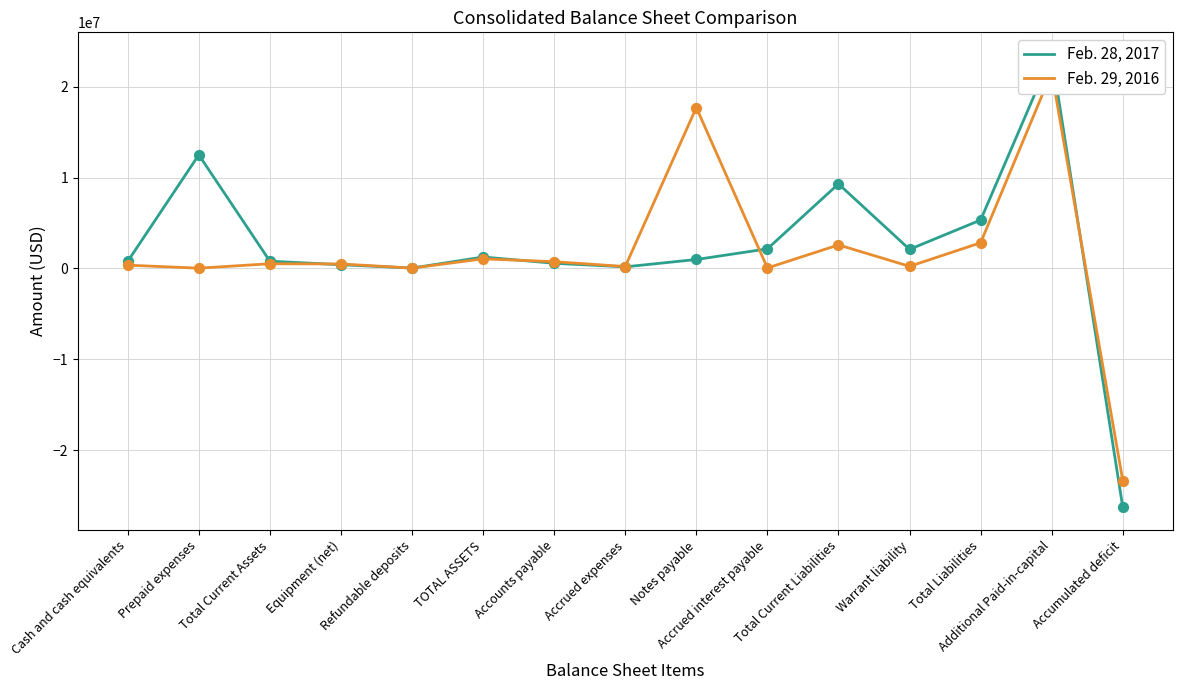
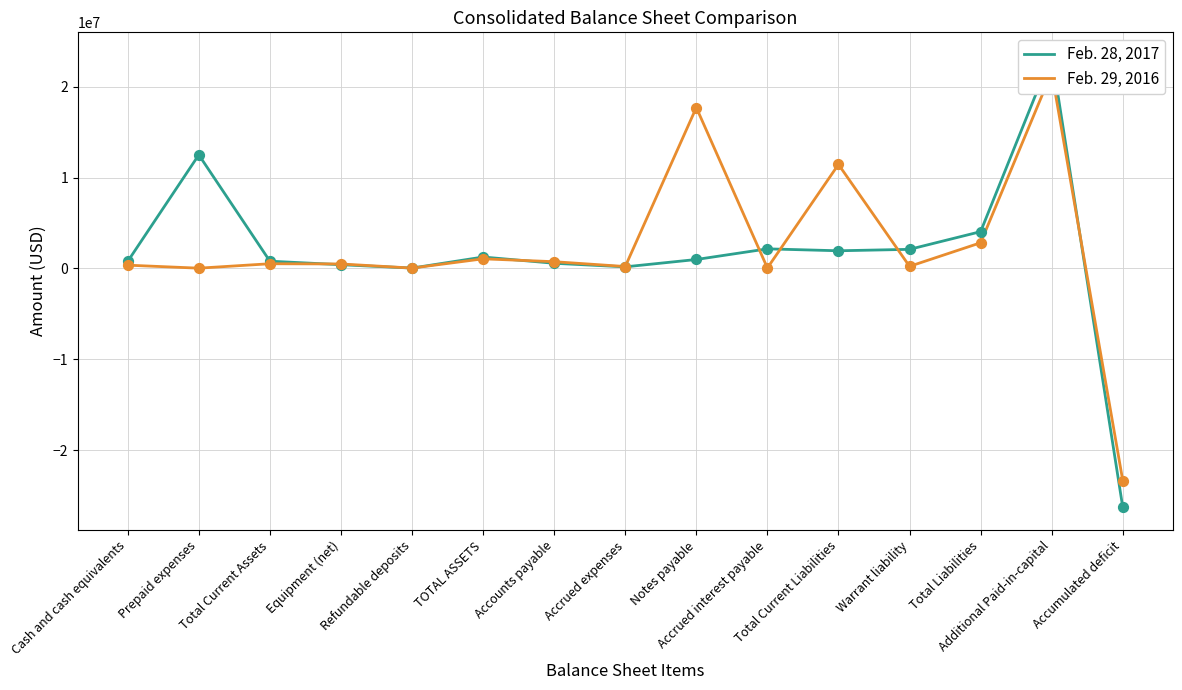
  {
    "Feb. 28, 2017": {
      "Cash and cash equivalents": 1000000,
      "Prepaid expenses": 13000000,
      "Notes payable": 1000000,
      "Accrued interest payable": 2000000,
-     "Total Current Liabilities": 9000000,
+     "Total Current Liabilities": 2000000,
      "Warrant liability": 2000000,
-     "Total Liabilities": 5000000,
+     "Total Liabilities": 4000000,
      "Accumulated deficit": -26000000
    },
    "Feb. 29, 2016": {
      "Cash and cash equivalents": 0,
      "Prepaid expenses": 0,
      "Notes payable": 18000000,
      "Accrued interest payable": 0,
-     "Total Current Liabilities": 3000000,
+     "Total Current Liabilities": 11000000,
      "Warrant liability": 0,
      "Total Liabilities": 3000000,
      "Accumulated deficit": -23000000
    }
  }
